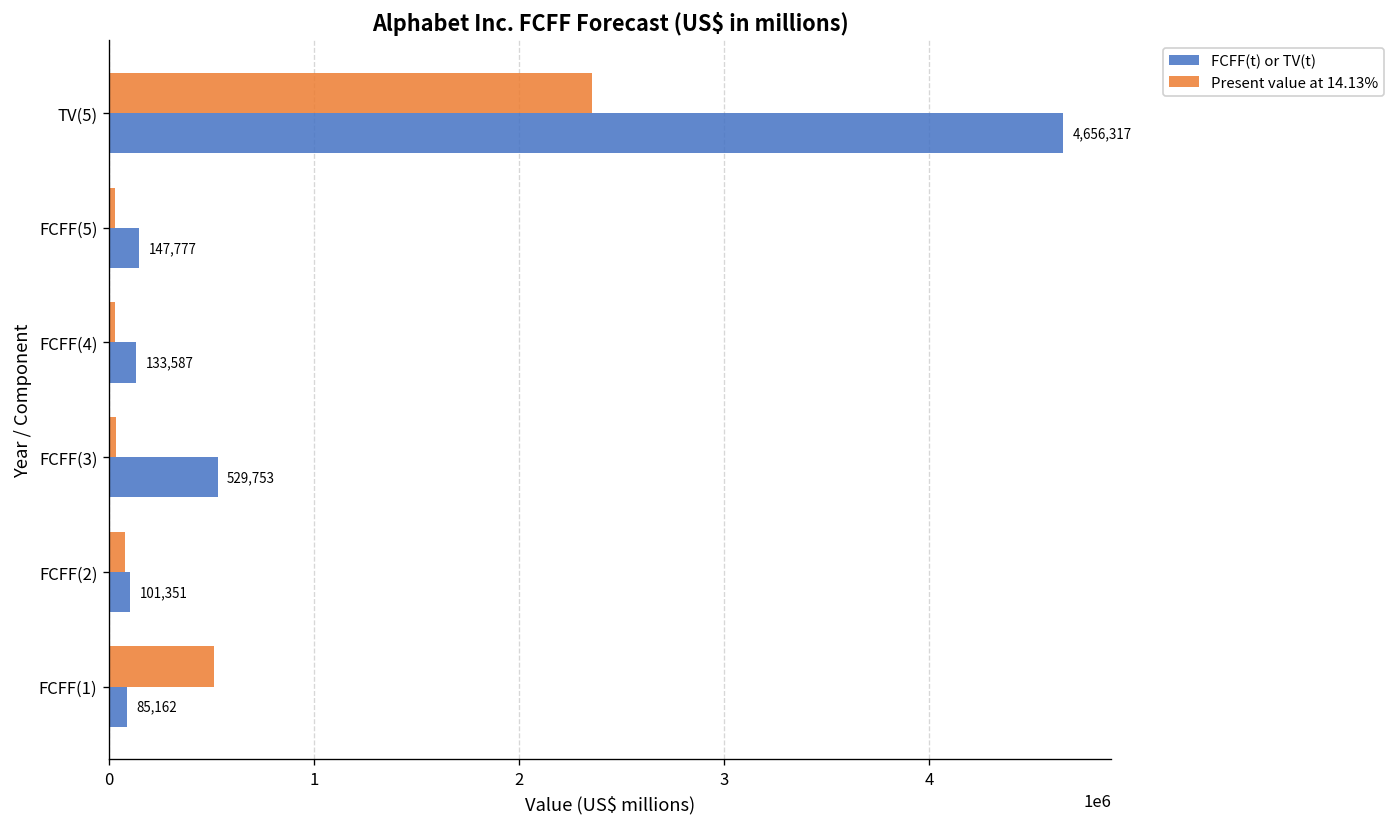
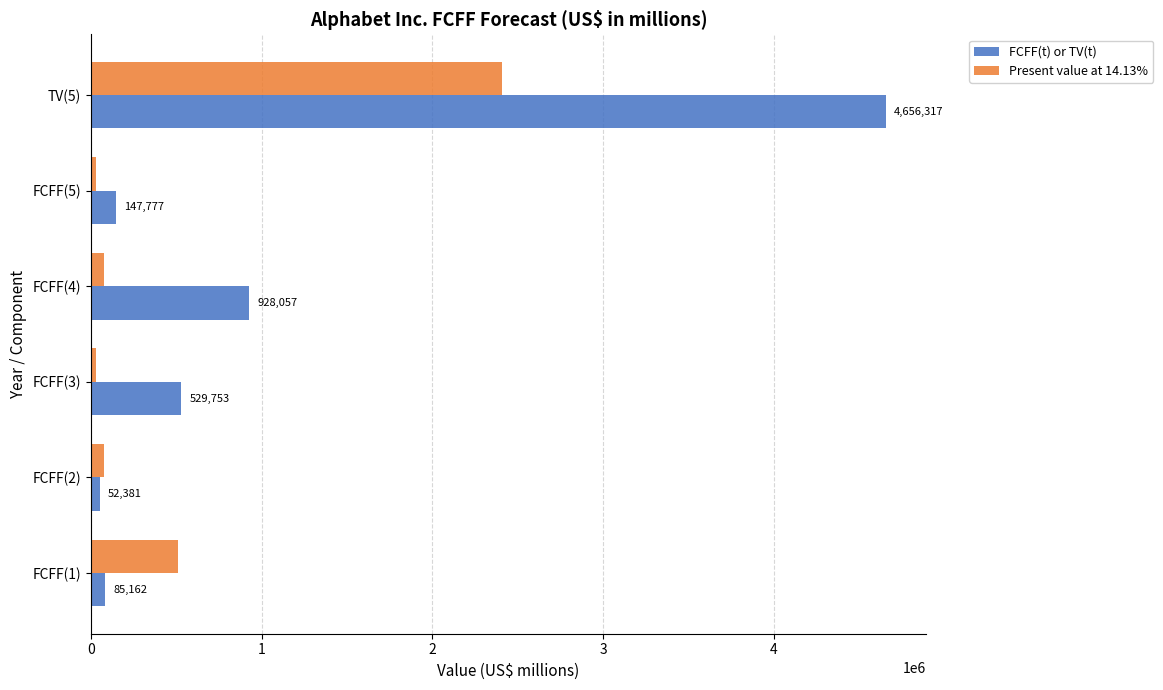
  {
    "FCFF(t) or TV(t)": {
      "TV(5)": "4,656,317",
      "FCFF(5)": "147,777",
-     "FCFF(4)": "133,587",
+     "FCFF(4)": "928,057",
      "FCFF(3)": "529,753",
-     "FCFF(2)": "101,351",
+     "FCFF(2)": "52,381",
      "FCFF(1)": "85,162"
    },
    "Present value at 14.13%": {
-     "TV(5)": "2360000",
+     "TV(5)": "2400000",
      "FCFF(5)": "30000",
-     "FCFF(4)": "30000",
+     "FCFF(4)": "80000",
      "FCFF(3)": "30000",
      "FCFF(2)": "80000",
      "FCFF(1)": "510000"
    }
  }
